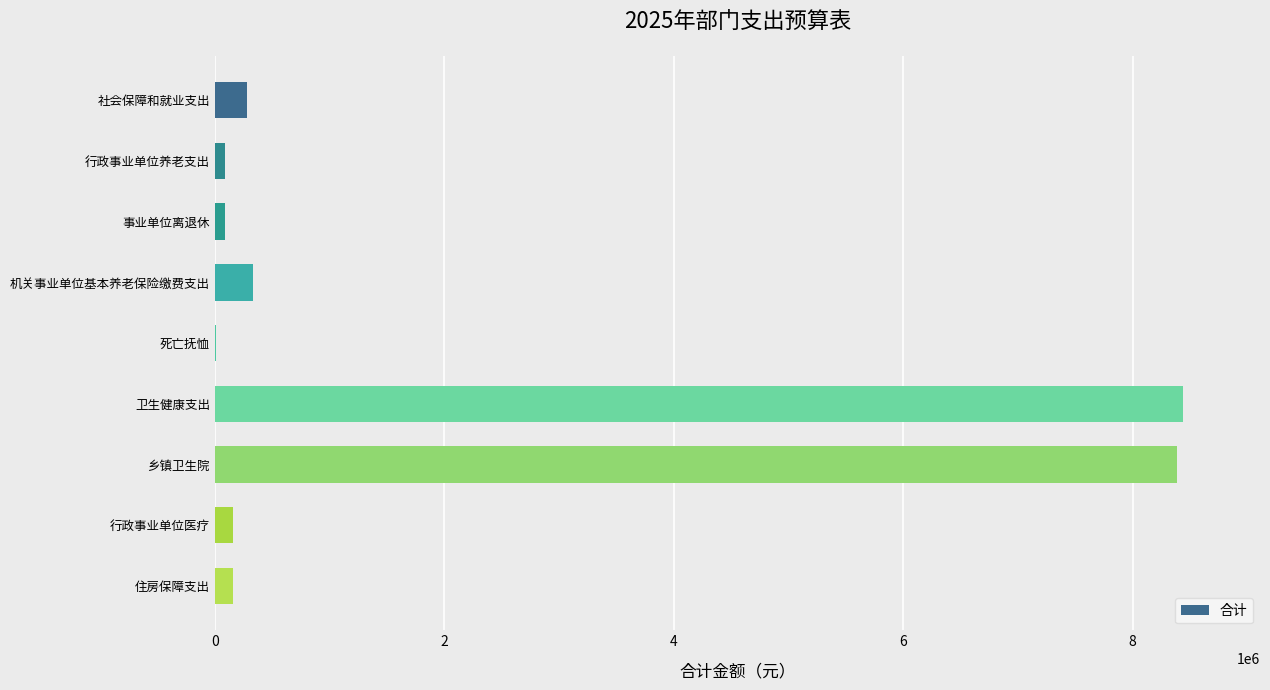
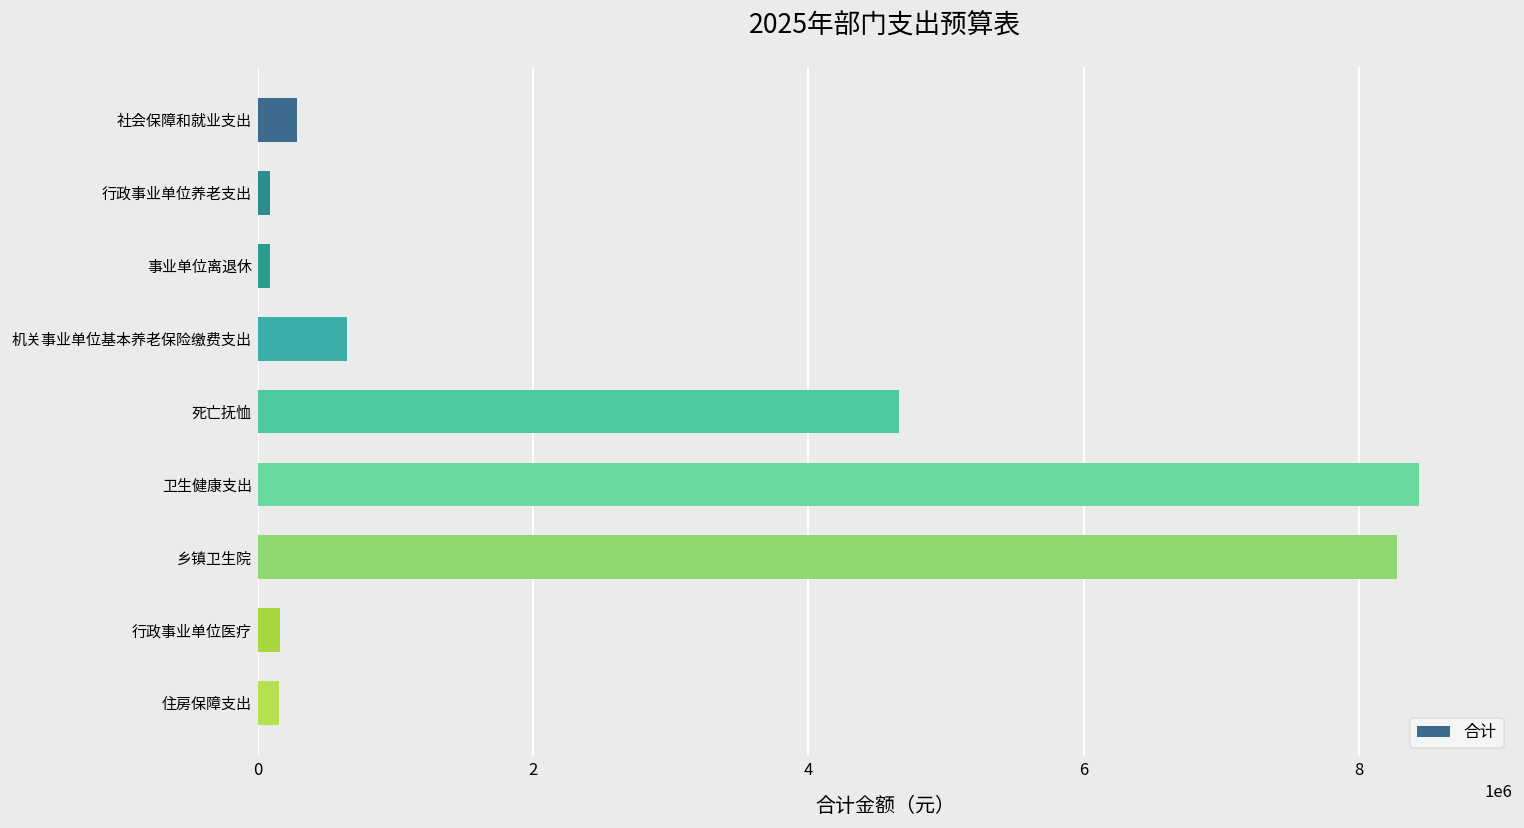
  {
    "社会保障和就业支出": 280000,
    "行政事业单位养老支出": 90000,
    "事业单位离退休": 80000,
-   "机关事业单位基本养老保险缴费支出": 330000,
-   "死亡抚恤": 10000,
+   "机关事业单位基本养老保险缴费支出": 650000,
+   "死亡抚恤": 4660000,
    "卫生健康支出": 8440000,
-   "乡镇卫生院": 8380000,
+   "乡镇卫生院": 8280000,
    "行政事业单位医疗": 160000,
    "住房保障支出": 160000
  }
